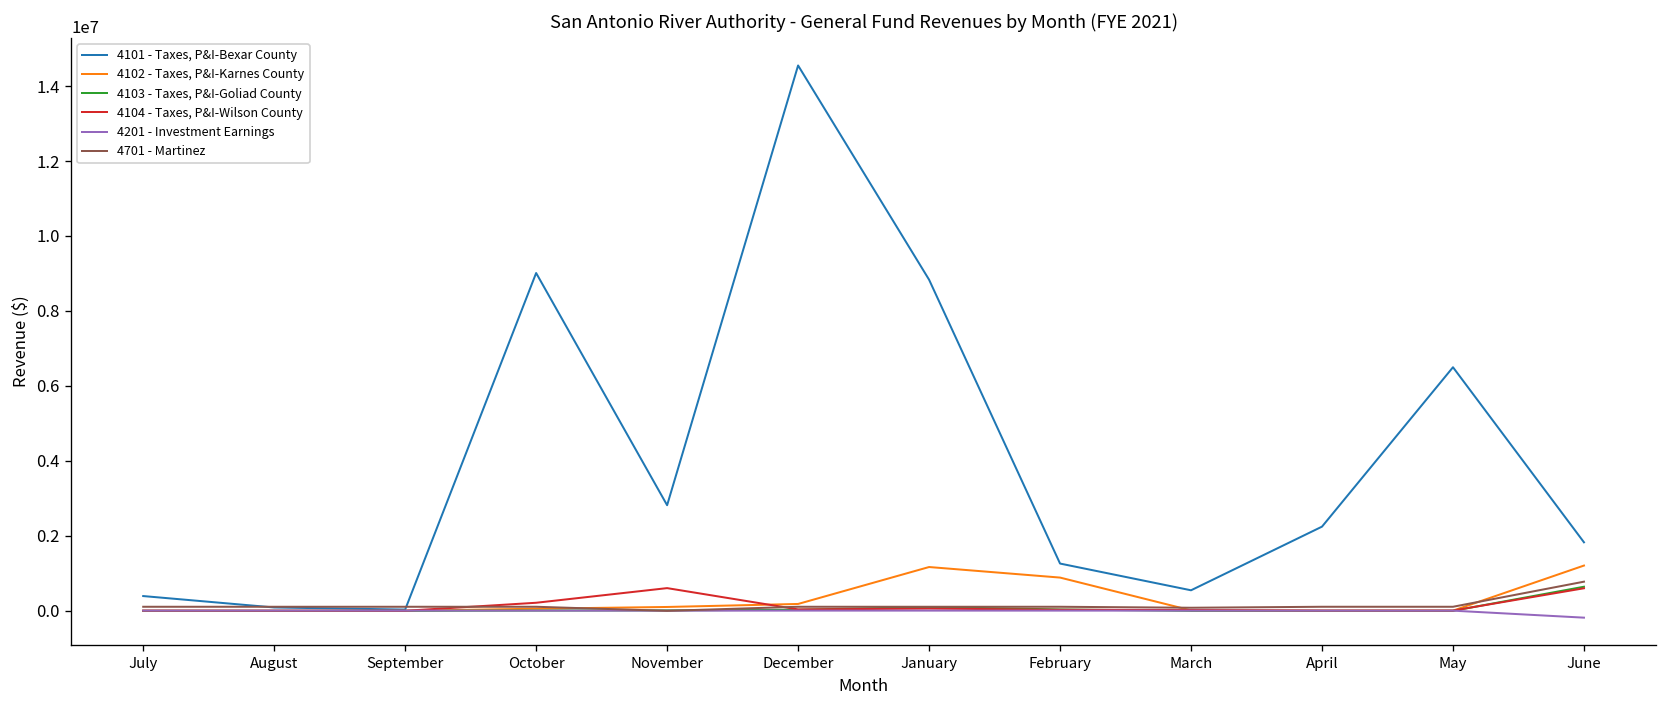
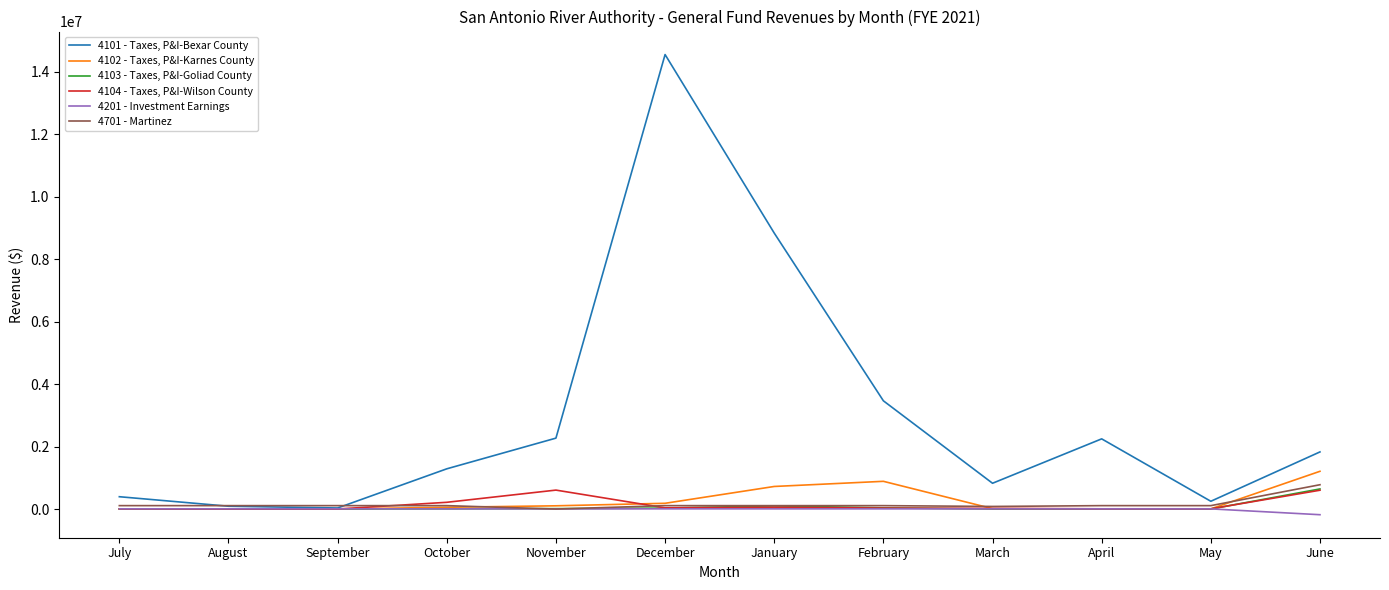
  {
    "4101 - Taxes, P&I-Bexar County": {
      "July": 400000,
-     "October": 9000000,
-     "November": 2800000,
+     "October": 1300000,
+     "November": 2300000,
      "December": 14500000,
      "January": 8800000,
-     "February": 1300000,
-     "March": 500000,
+     "February": 3500000,
+     "March": 800000,
      "April": 2200000,
-     "May": 6500000,
+     "May": 300000,
      "June": 1800000
    },
    "4102 - Taxes, P&I-Karnes County": {
      "November": 100000,
-     "January": 1200000,
+     "January": 700000,
      "February": 900000,
      "June": 1200000
    },
    "4104 - Taxes, P&I-Wilson County": {
      "October": 200000,
      "November": 600000
    },
    "4201 - Investment Earnings": {
      "June": -200000
    },
    "4701 - Martinez": {
      "July": 100000,
      "April": 100000,
      "May": 100000,
      "June": 800000
    }
  }
